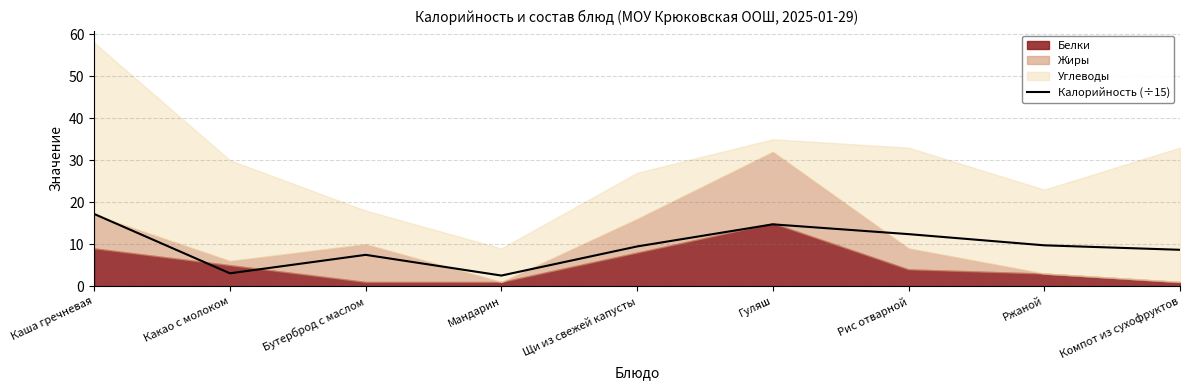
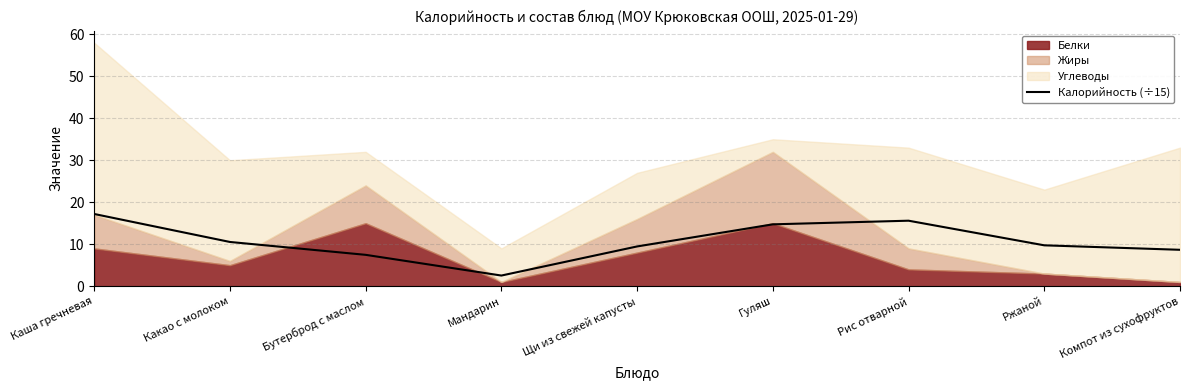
  {
    "Белки": {
      "Каша гречневая": 9,
      "Какао с молоком": 5,
-     "Бутерброд с маслом": 1,
+     "Бутерброд с маслом": 15,
      "Щи из свежей капусты": 8,
      "Рис отварной": 4
    },
    "Калорийность (÷15)": {
-     "Какао с молоком": 3,
+     "Какао с молоком": 11,
      "Бутерброд с маслом": 7,
      "Мандарин": 3,
      "Щи из свежей капусты": 9,
-     "Рис отварной": 12,
+     "Рис отварной": 16,
      "Ржаной": 10,
      "Компот из сухофруктов": 9
    },
    "Жиры": {
      "Какао с молоком": 1,
      "Бутерброд с маслом": 9,
      "Щи из свежей капусты": 8,
      "Гуляш": 17,
      "Рис отварной": 5
    },
    "Углеводы": {
      "Каша гречневая": 41,
      "Какао с молоком": 24,
      "Бутерброд с маслом": 8,
      "Мандарин": 8,
      "Щи из свежей капусты": 11,
      "Гуляш": 3,
      "Рис отварной": 24,
      "Ржаной": 20,
      "Компот из сухофруктов": 32
    }
  }
